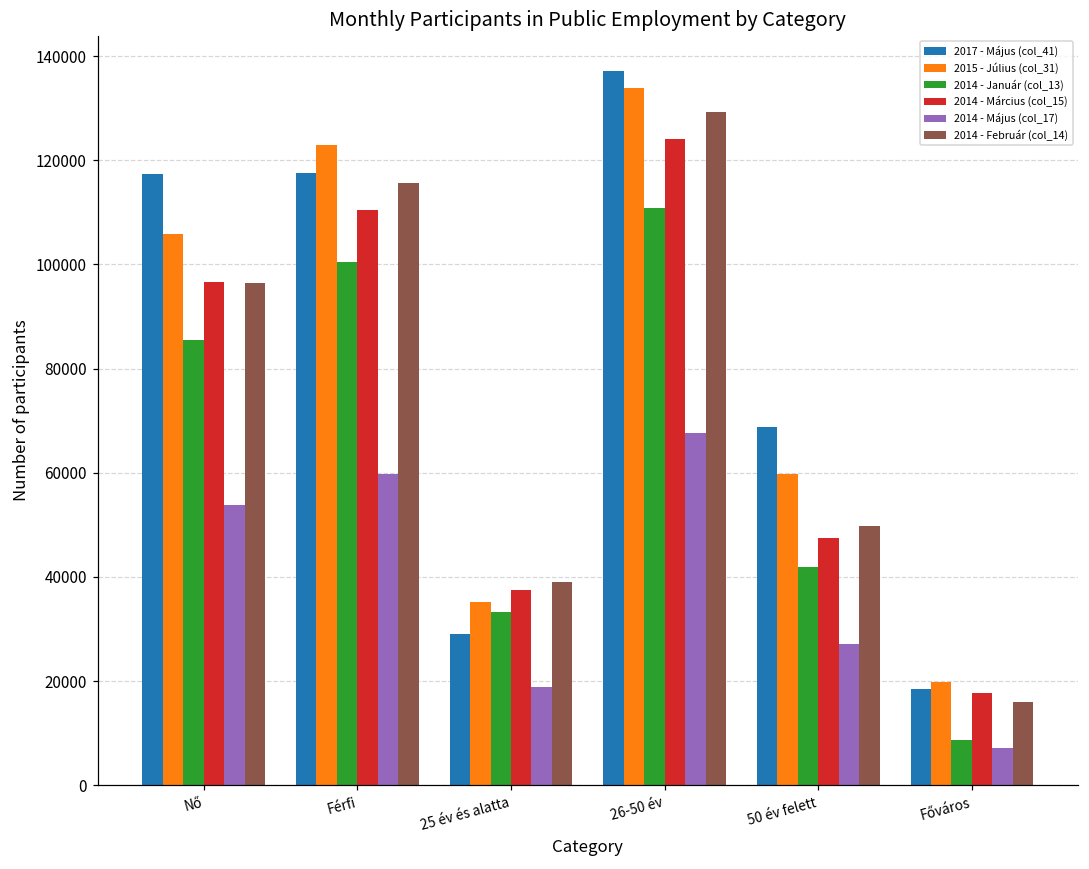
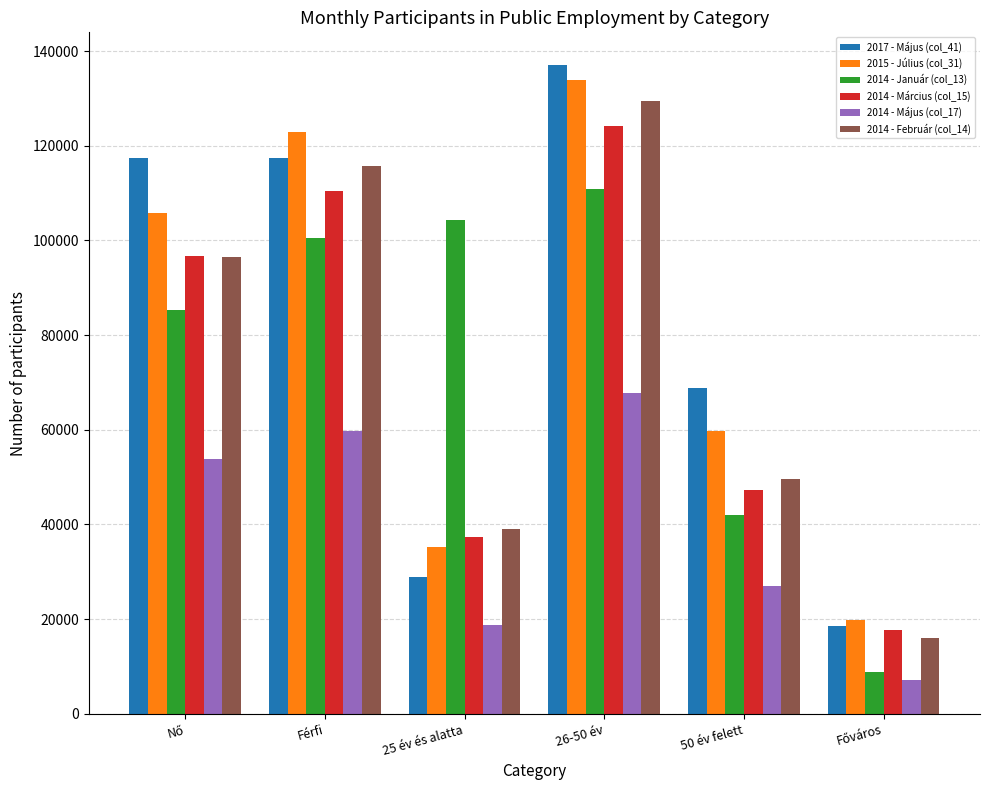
  {
    "2017 - Május (col_41)": {
      "Nő": 117000,
      "Férfi": 117000,
      "25 év és alatta": 29000,
      "26-50 év": 137000,
      "50 év felett": 69000,
      "Főváros": 18000
    },
    "2015 - Július (col_31)": {
      "Nő": 106000,
      "Férfi": 123000,
      "25 év és alatta": 35000,
      "26-50 év": 134000,
      "50 év felett": 60000,
      "Főváros": 20000
    },
    "2014 - Január (col_13)": {
      "Nő": 85000,
      "Férfi": 101000,
-     "25 év és alatta": 33000,
+     "25 év és alatta": 104000,
      "26-50 év": 111000,
      "50 év felett": 42000,
      "Főváros": 9000
    },
    "2014 - Március (col_15)": {
      "Nő": 97000,
      "Férfi": 110000,
      "25 év és alatta": 37000,
      "26-50 év": 124000,
      "50 év felett": 47000,
      "Főváros": 18000
    },
    "2014 - Május (col_17)": {
      "Nő": 54000,
      "Férfi": 60000,
      "25 év és alatta": 19000,
      "26-50 év": 68000,
      "50 év felett": 27000,
      "Főváros": 7000
    },
    "2014 - Február (col_14)": {
      "Nő": 97000,
      "Férfi": 116000,
      "25 év és alatta": 39000,
      "26-50 év": 129000,
      "50 év felett": 50000,
      "Főváros": 16000
    }
  }
